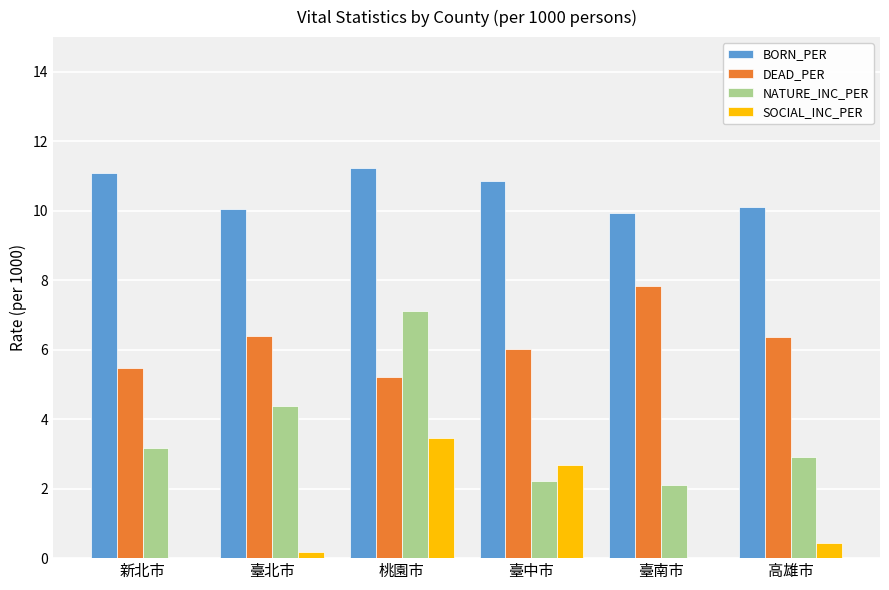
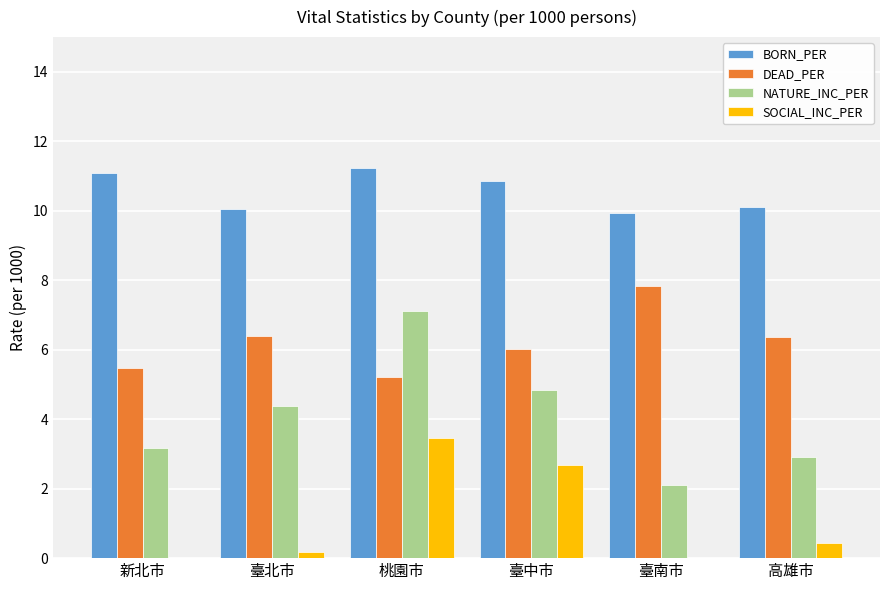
  {
    "BORN_PER": {
      "新北市": 11.1,
      "臺北市": 10.1,
      "桃園市": 11.2,
      "臺中市": 10.9,
      "臺南市": 9.9,
      "高雄市": 10.1
    },
    "DEAD_PER": {
      "新北市": 5.5,
      "臺北市": 6.4,
      "桃園市": 5.2,
      "臺中市": 6.0,
      "臺南市": 7.8,
      "高雄市": 6.4
    },
    "NATURE_INC_PER": {
      "新北市": 3.2,
      "臺北市": 4.4,
      "桃園市": 7.1,
-     "臺中市": 2.2,
+     "臺中市": 4.8,
      "臺南市": 2.1,
      "高雄市": 2.9
    },
    "SOCIAL_INC_PER": {
      "臺北市": 0.2,
      "桃園市": 3.5,
      "臺中市": 2.7,
      "高雄市": 0.5
    }
  }
